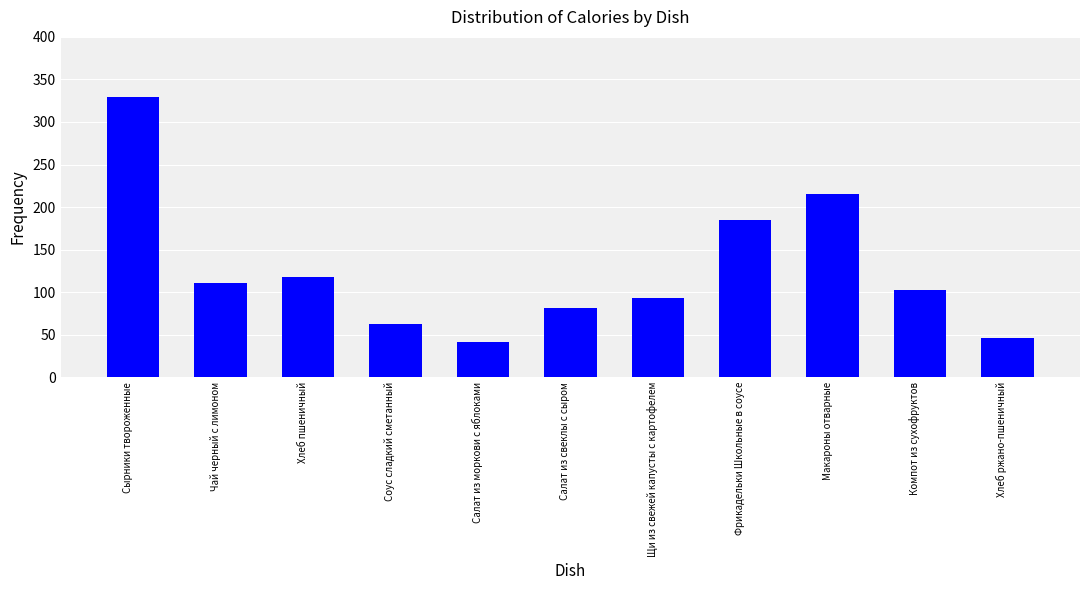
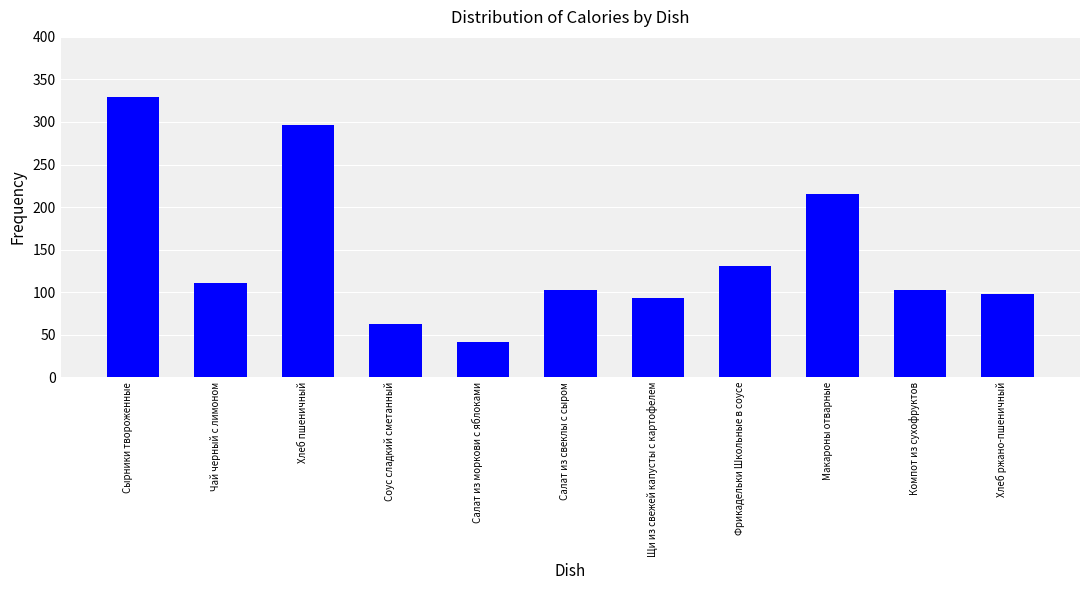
  {
    "Сырники твороженные": 330,
    "Чай черный с лимоном": 110,
-   "Хлеб пшеничный": 120,
+   "Хлеб пшеничный": 300,
    "Соус сладкий сметанный": 60,
    "Салат из моркови с яблоками": 40,
-   "Салат из свеклы с сыром": 80,
+   "Салат из свеклы с сыром": 100,
    "Щи из свежей капусты с картофелем": 90,
-   "Фрикадельки Школьные в соусе": 190,
+   "Фрикадельки Школьные в соусе": 130,
    "Макароны отварные": 220,
    "Компот из сухофруктов": 100,
-   "Хлеб ржано-пшеничный": 50
+   "Хлеб ржано-пшеничный": 100
  }
